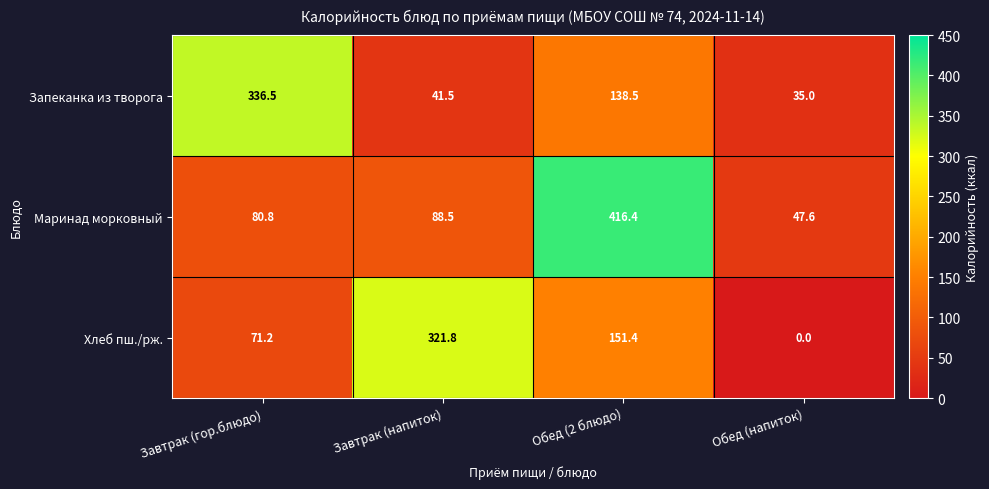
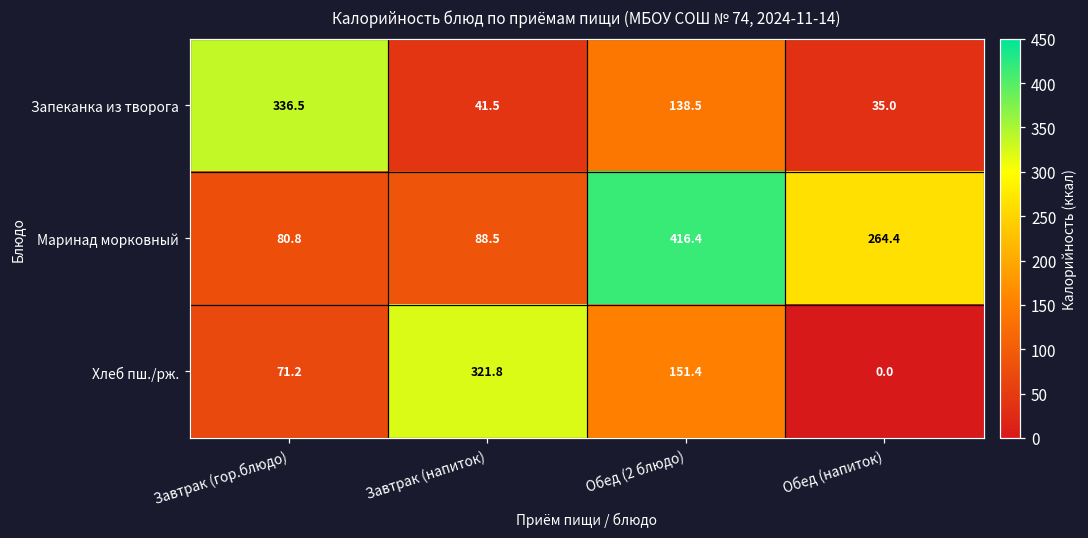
  {
    "Запеканка из творога": {
      "Завтрак (гор.блюдо)": 336.5,
      "Завтрак (напиток)": 41.5,
      "Обед (2 блюдо)": 138.5,
      "Обед (напиток)": 35.0
    },
    "Маринад морковный": {
      "Завтрак (гор.блюдо)": 80.8,
      "Завтрак (напиток)": 88.5,
      "Обед (2 блюдо)": 416.4,
-     "Обед (напиток)": 47.6
+     "Обед (напиток)": 264.4
    },
    "Хлеб пш./рж.": {
      "Завтрак (гор.блюдо)": 71.2,
      "Завтрак (напиток)": 321.8,
      "Обед (2 блюдо)": 151.4,
      "Обед (напиток)": 0.0
    }
  }
